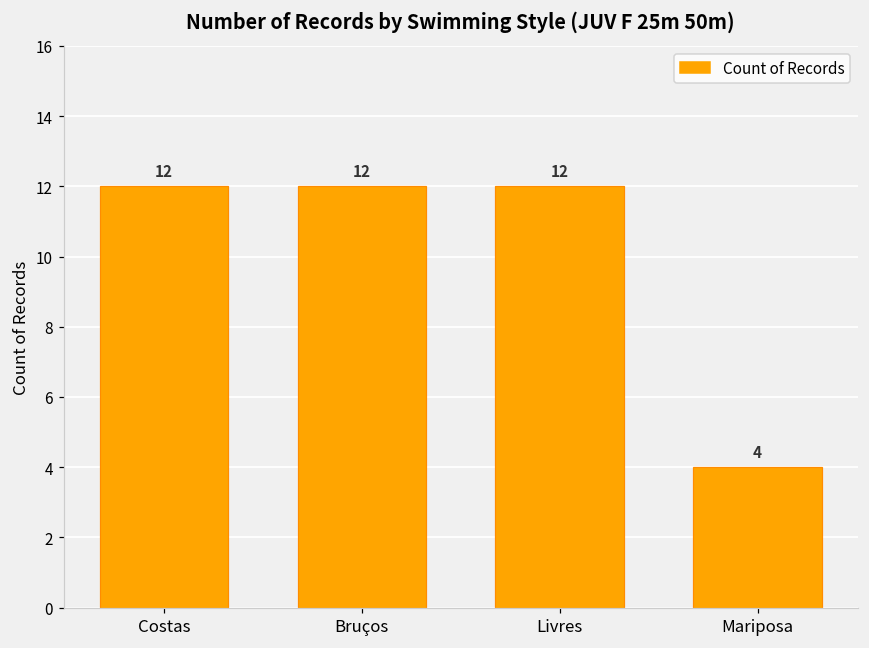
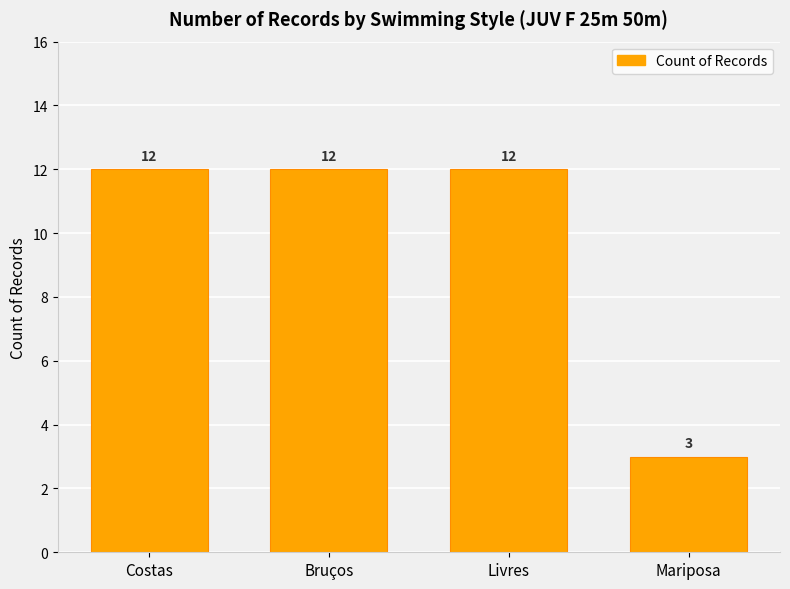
  {
    "Costas": 12,
    "Bruços": 12,
    "Livres": 12,
-   "Mariposa": 4
+   "Mariposa": 3
  }
